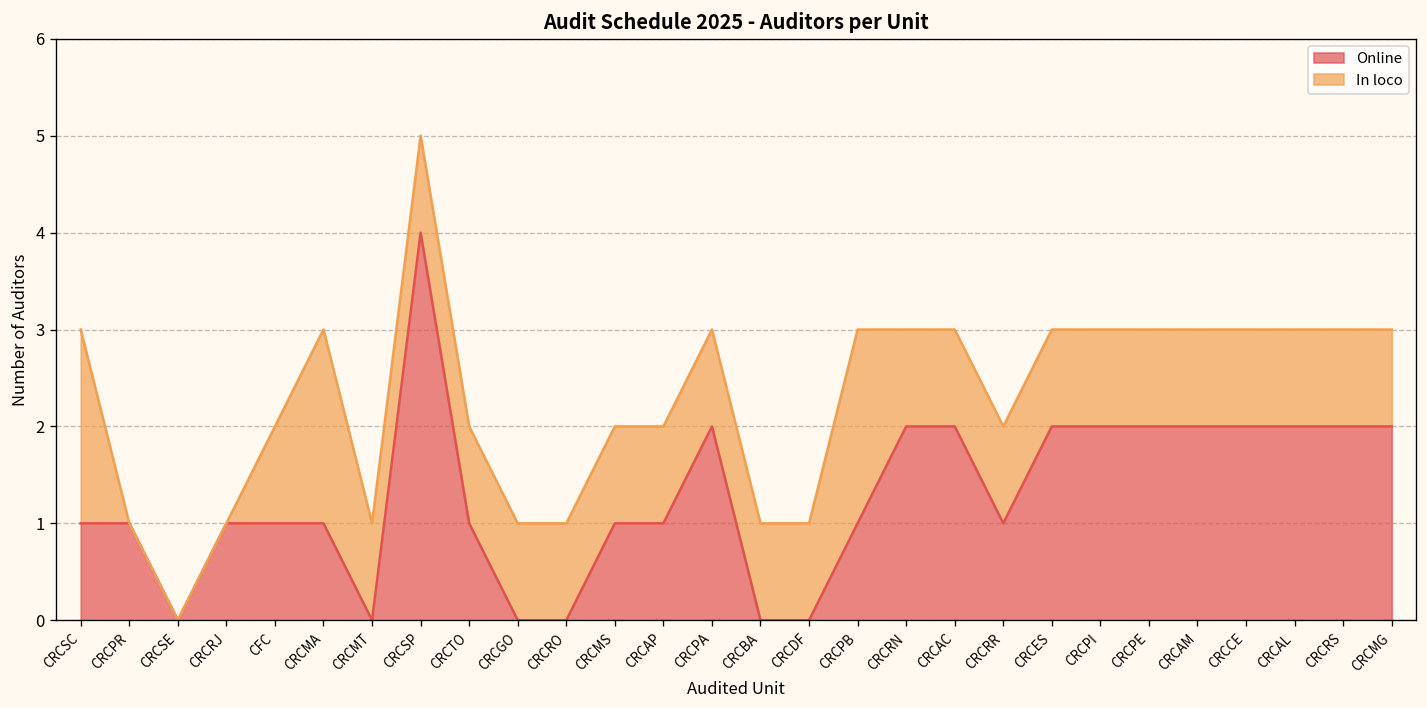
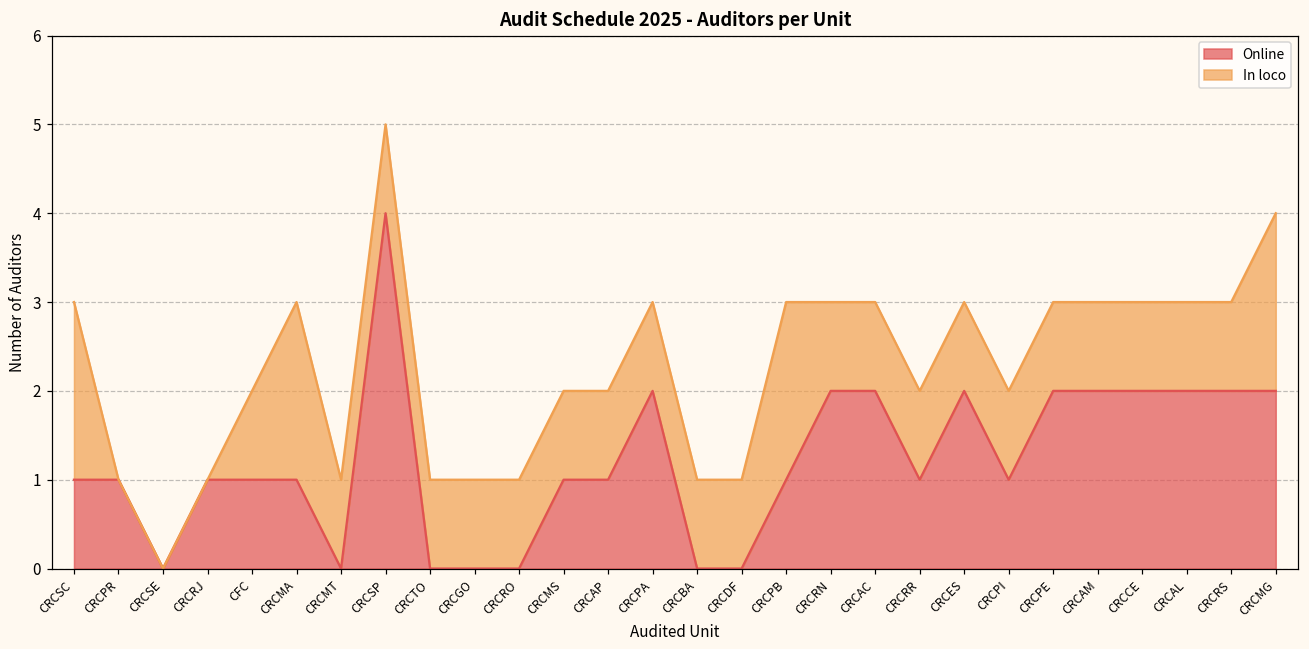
  {
    "Online": {
      "CRCSC": 1,
      "CFC": 1,
      "CRCMA": 1,
      "CRCMT": 0,
      "CRCSP": 4,
-     "CRCTO": 1,
+     "CRCTO": 0,
      "CRCGO": 0,
      "CRCRO": 0,
      "CRCMS": 1,
      "CRCAP": 1,
      "CRCPA": 2,
      "CRCBA": 0,
      "CRCDF": 0,
      "CRCPB": 1,
      "CRCRN": 2,
      "CRCAC": 2,
      "CRCRR": 1,
      "CRCES": 2,
-     "CRCPI": 2,
+     "CRCPI": 1,
      "CRCPE": 2,
      "CRCAM": 2,
      "CRCCE": 2,
      "CRCAL": 2,
      "CRCRS": 2,
      "CRCMG": 2
    },
    "In loco": {
      "CRCSC": 2,
      "CFC": 1,
      "CRCMA": 2,
      "CRCMT": 1,
      "CRCSP": 1,
      "CRCTO": 1,
      "CRCGO": 1,
      "CRCRO": 1,
      "CRCMS": 1,
      "CRCAP": 1,
      "CRCPA": 1,
      "CRCBA": 1,
      "CRCDF": 1,
      "CRCPB": 2,
      "CRCRN": 1,
      "CRCAC": 1,
      "CRCRR": 1,
      "CRCES": 1,
      "CRCPI": 1,
      "CRCPE": 1,
      "CRCAM": 1,
      "CRCCE": 1,
      "CRCAL": 1,
      "CRCRS": 1,
-     "CRCMG": 1
+     "CRCMG": 2
    }
  }
